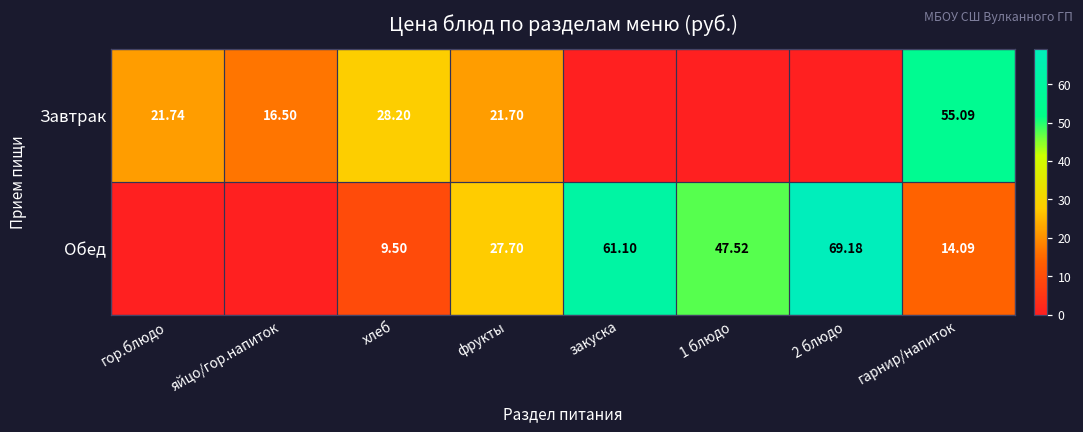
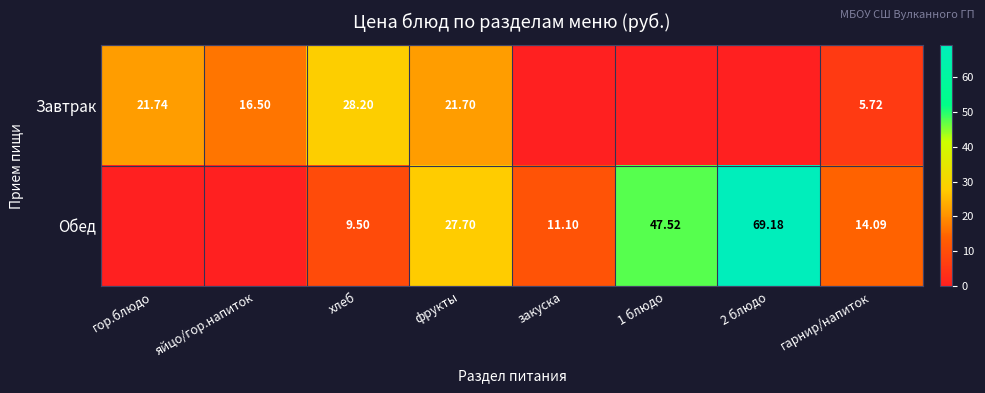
  {
    "Завтрак": {
      "гор.блюдо": 21.74,
      "яйцо/гор.напиток": 16.50,
      "хлеб": 28.20,
      "фрукты": 21.70,
-     "гарнир/напиток": 55.09
+     "гарнир/напиток": 5.72
    },
    "Обед": {
      "хлеб": 9.50,
      "фрукты": 27.70,
-     "закуска": 61.10,
+     "закуска": 11.10,
      "1 блюдо": 47.52,
      "2 блюдо": 69.18,
      "гарнир/напиток": 14.09
    }
  }
